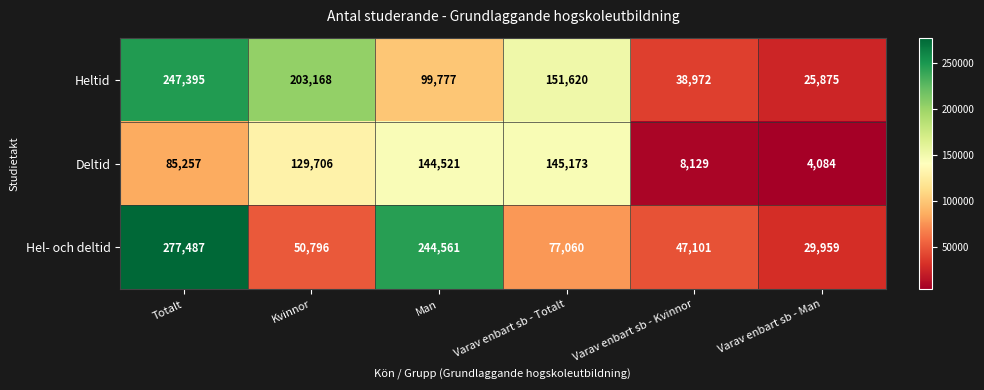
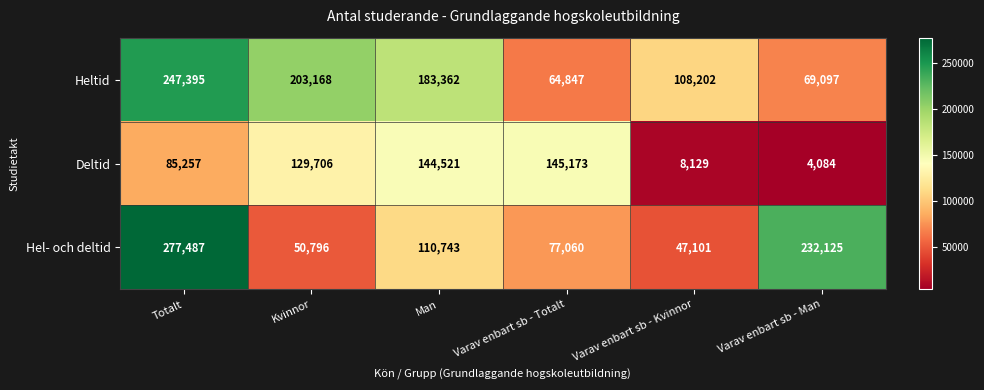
  {
    "Heltid": {
      "Totalt": "247,395",
      "Kvinnor": "203,168",
-     "Man": "99,777",
-     "Varav enbart sb - Totalt": "151,620",
-     "Varav enbart sb - Kvinnor": "38,972",
-     "Varav enbart sb - Man": "25,875"
+     "Man": "183,362",
+     "Varav enbart sb - Totalt": "64,847",
+     "Varav enbart sb - Kvinnor": "108,202",
+     "Varav enbart sb - Man": "69,097"
    },
    "Deltid": {
      "Totalt": "85,257",
      "Kvinnor": "129,706",
      "Man": "144,521",
      "Varav enbart sb - Totalt": "145,173",
      "Varav enbart sb - Kvinnor": "8,129",
      "Varav enbart sb - Man": "4,084"
    },
    "Hel- och deltid": {
      "Totalt": "277,487",
      "Kvinnor": "50,796",
-     "Man": "244,561",
+     "Man": "110,743",
      "Varav enbart sb - Totalt": "77,060",
      "Varav enbart sb - Kvinnor": "47,101",
-     "Varav enbart sb - Man": "29,959"
+     "Varav enbart sb - Man": "232,125"
    }
  }
